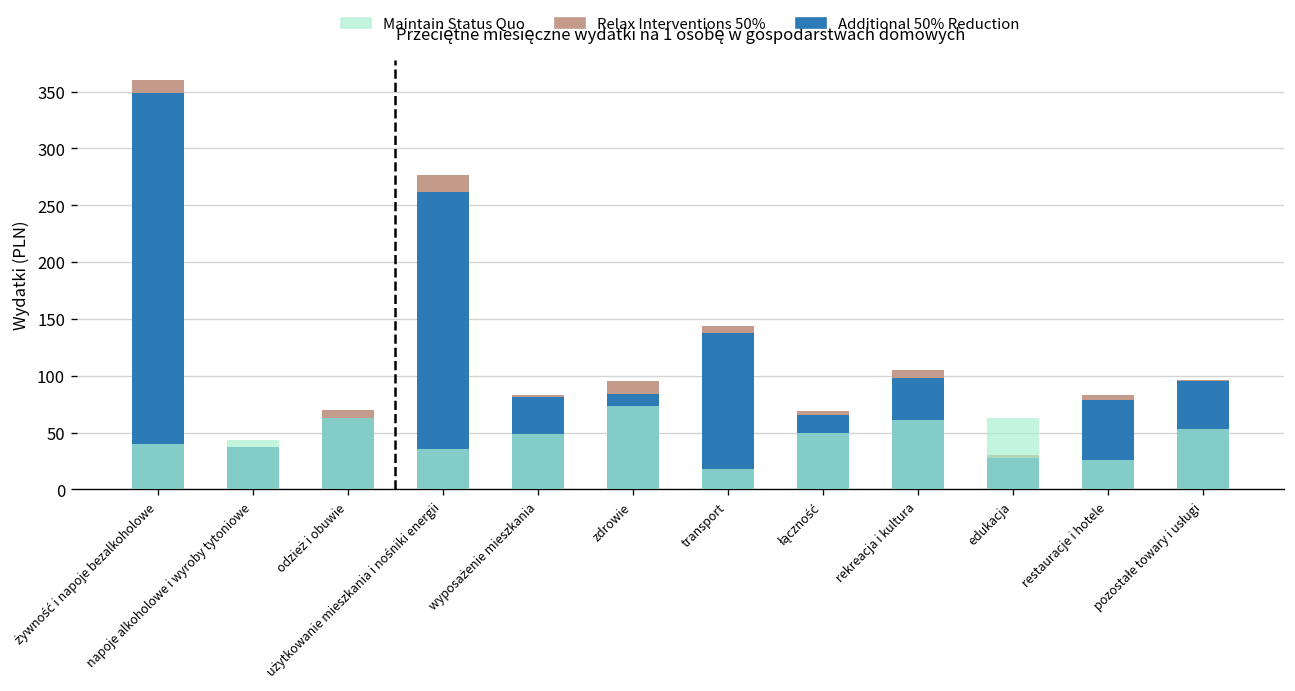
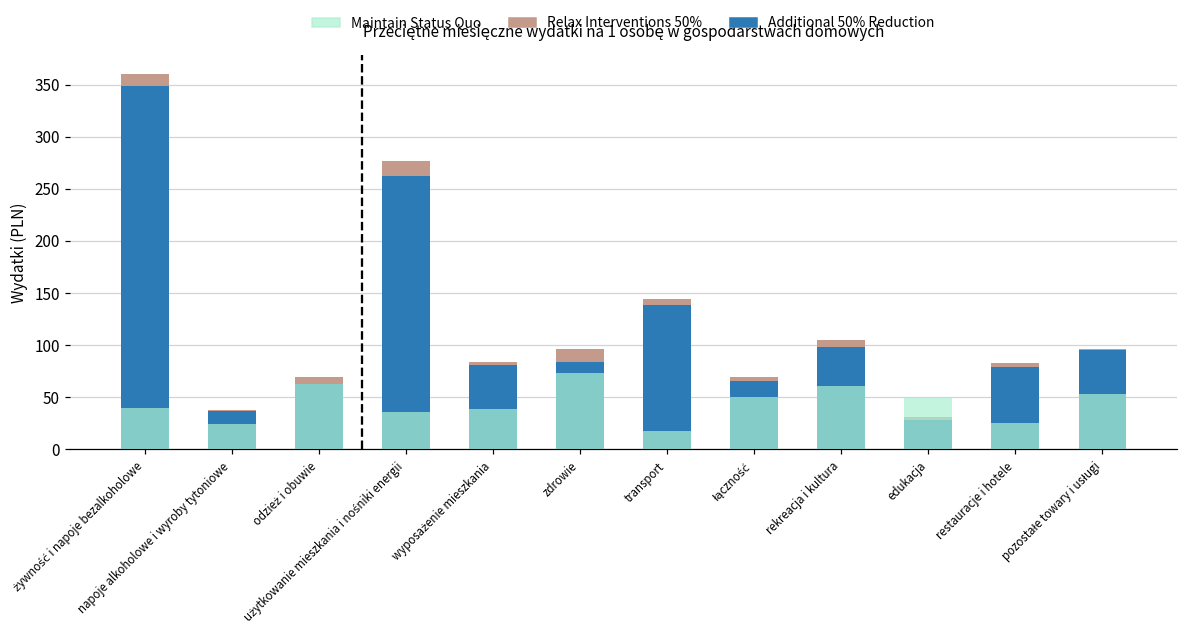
  {
    "Maintain Status Quo": {
-     "napoje alkoholowe i wyroby tytoniowe": 40,
+     "napoje alkoholowe i wyroby tytoniowe": 20,
      "odzież i obuwie": 60,
-     "wyposażenie mieszkania": 50,
-     "edukacja": 60
+     "wyposażenie mieszkania": 40,
+     "edukacja": 50
    }
  }
